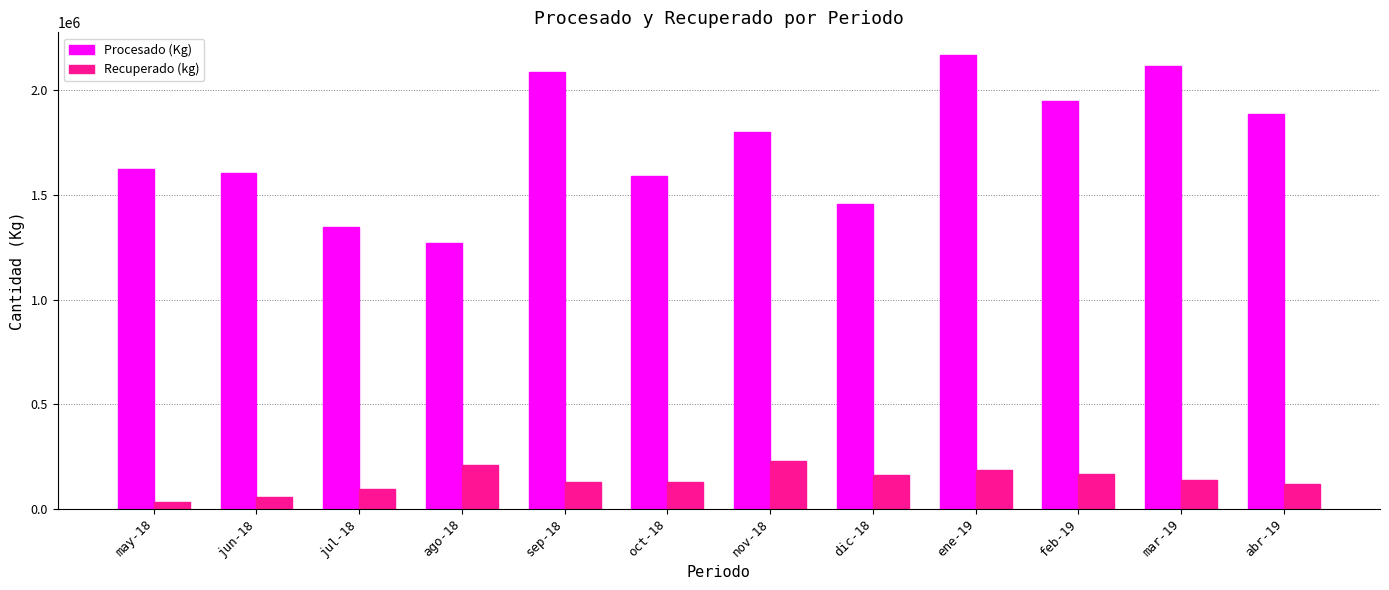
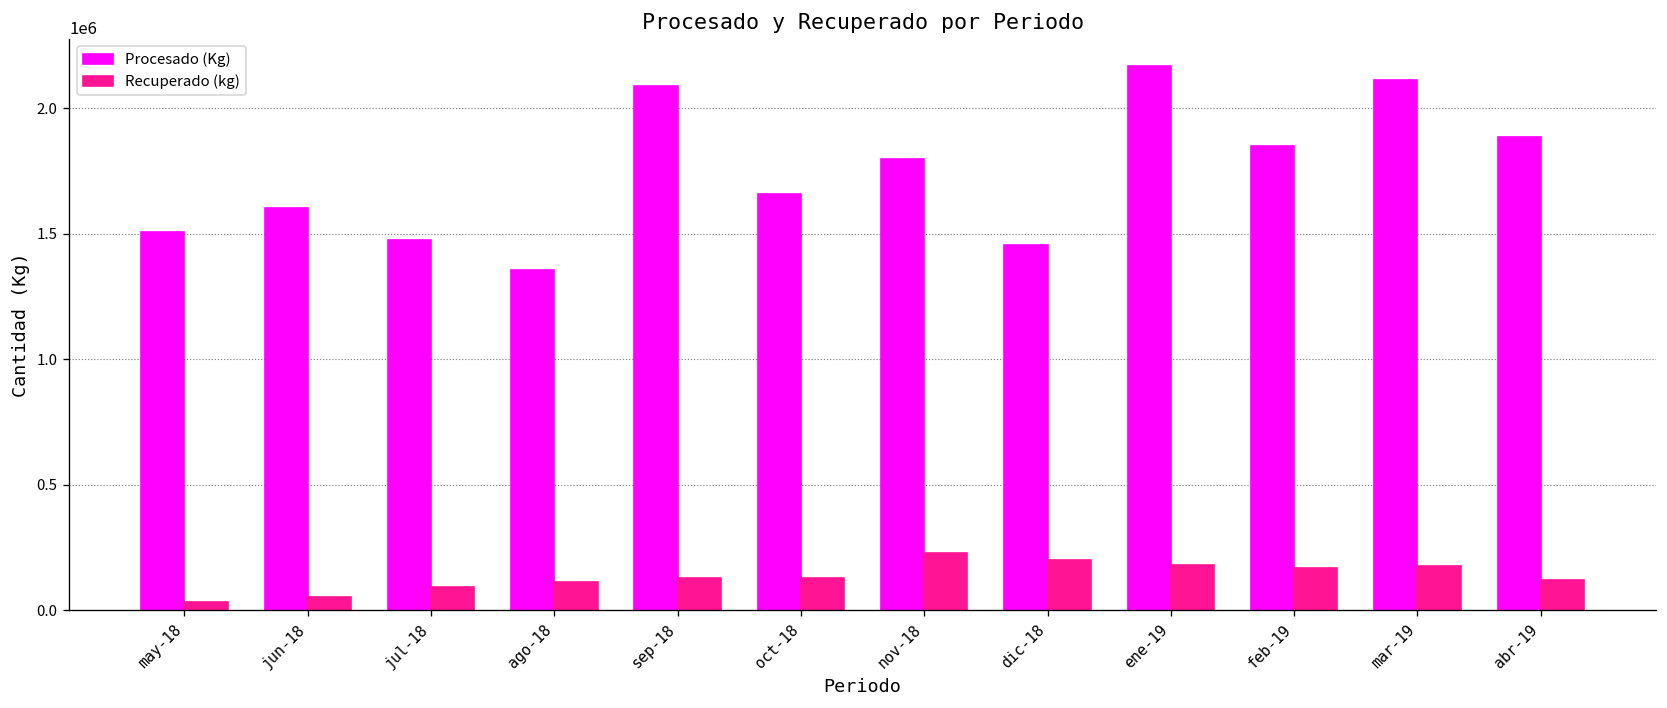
  {
    "Procesado (Kg)": {
-     "may-18": 1620000,
+     "may-18": 1510000,
      "jun-18": 1600000,
-     "jul-18": 1350000,
-     "ago-18": 1270000,
+     "jul-18": 1480000,
+     "ago-18": 1360000,
      "sep-18": 2090000,
-     "oct-18": 1590000,
+     "oct-18": 1660000,
      "nov-18": 1800000,
      "dic-18": 1460000,
      "ene-19": 2170000,
-     "feb-19": 1950000,
+     "feb-19": 1850000,
      "mar-19": 2110000,
      "abr-19": 1890000
    },
    "Recuperado (kg)": {
      "may-18": 30000,
      "jun-18": 50000,
      "jul-18": 90000,
-     "ago-18": 210000,
+     "ago-18": 110000,
      "sep-18": 130000,
      "oct-18": 130000,
      "nov-18": 230000,
-     "dic-18": 160000,
+     "dic-18": 200000,
      "ene-19": 180000,
      "feb-19": 170000,
-     "mar-19": 140000,
+     "mar-19": 180000,
      "abr-19": 120000
    }
  }
